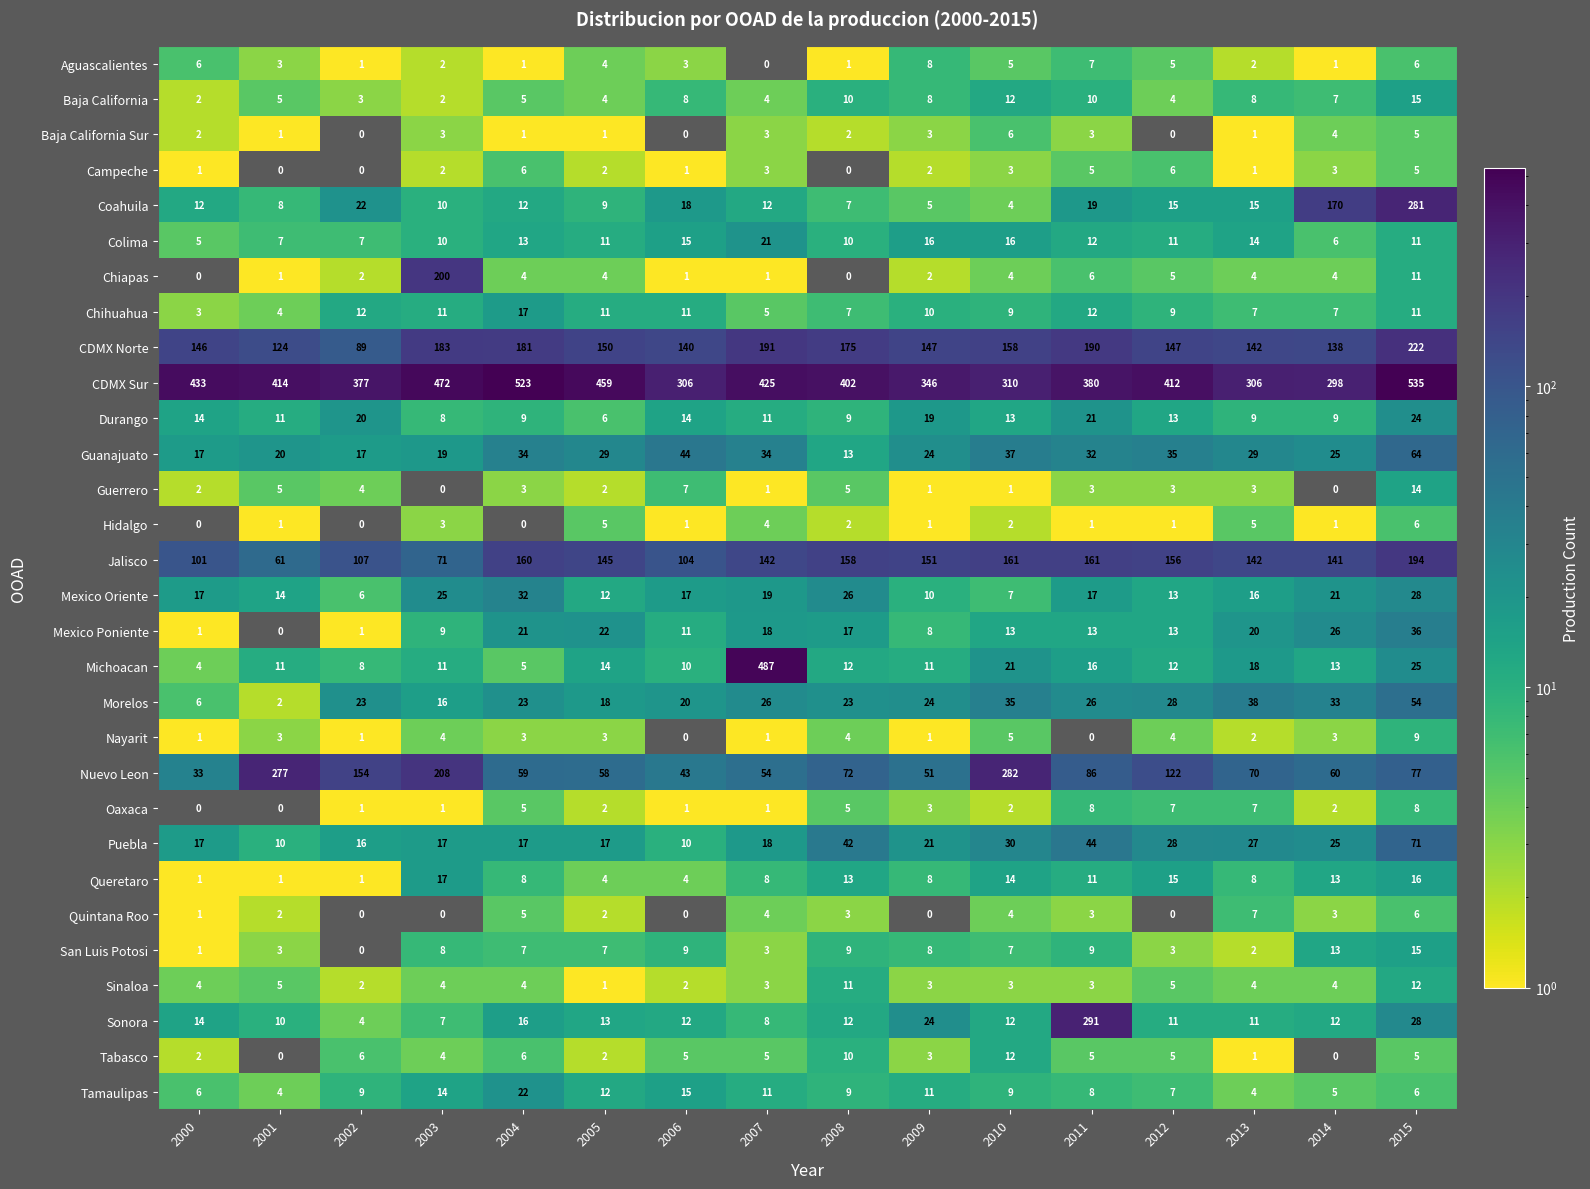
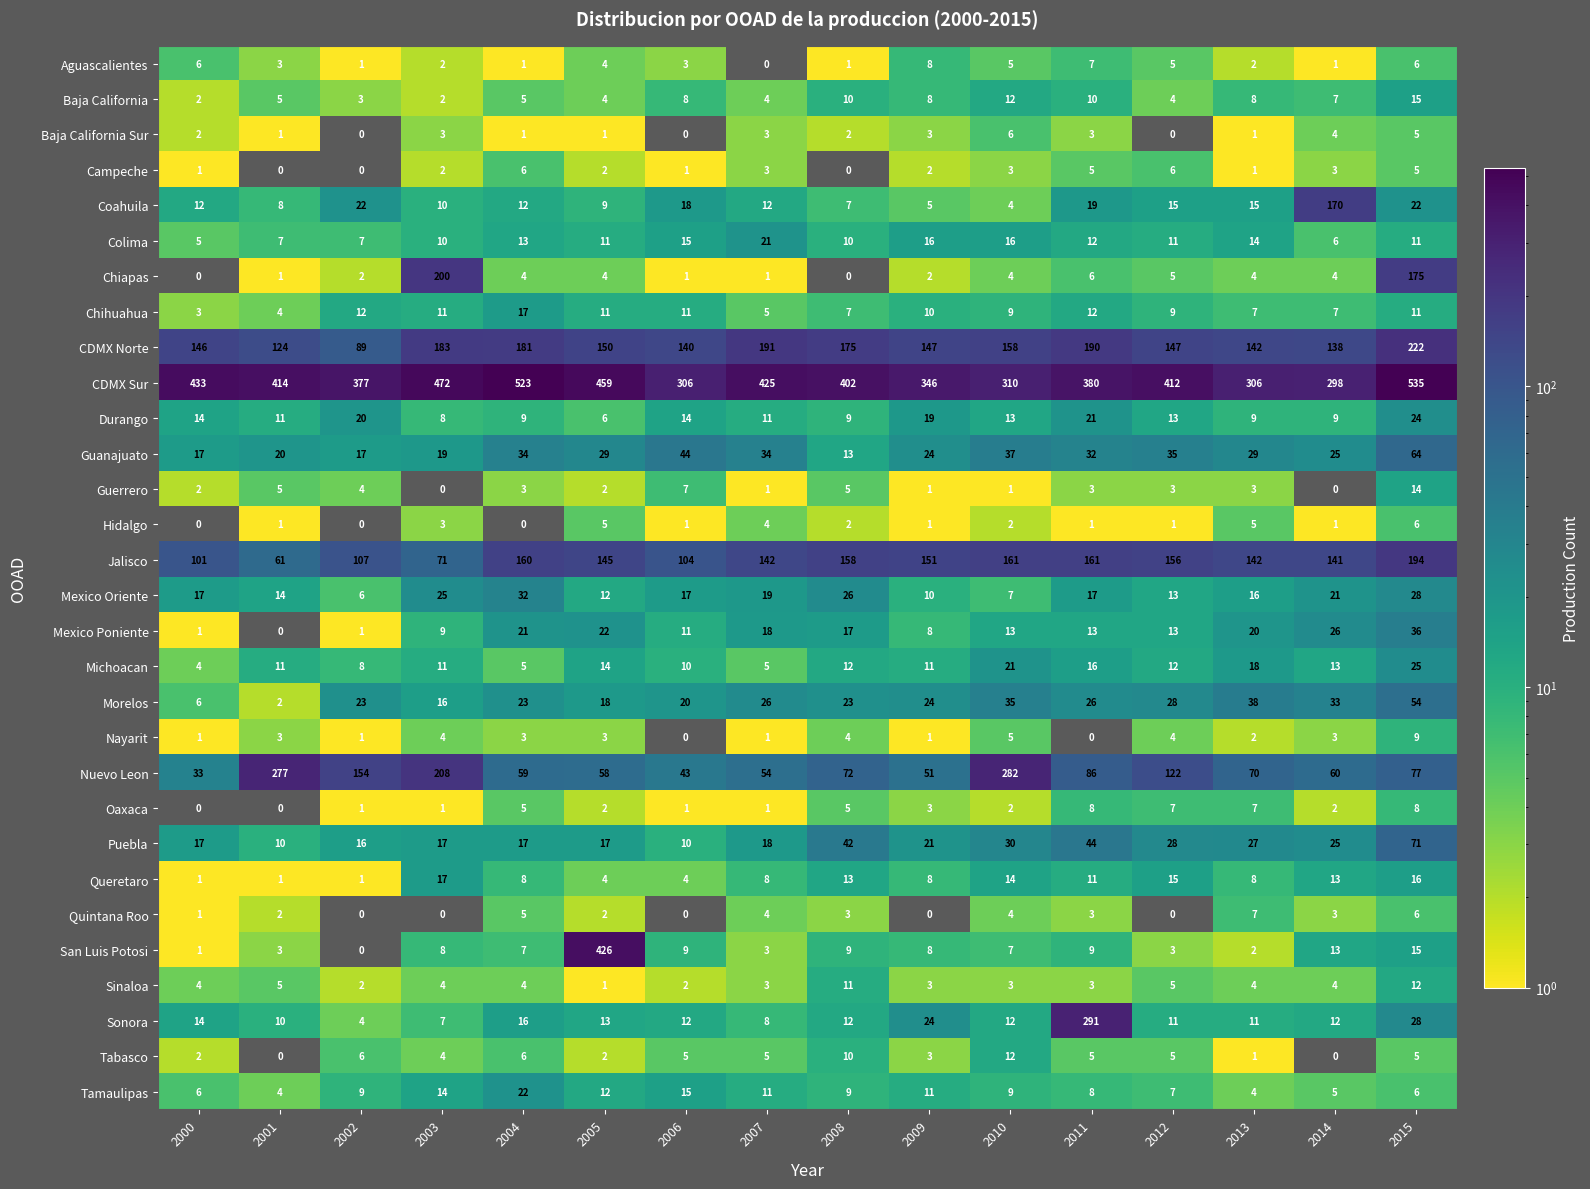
  {
    "Coahuila": {
      "2000": 12,
      "2001": 8,
      "2002": 22,
      "2003": 10,
      "2004": 12,
      "2005": 9,
      "2006": 18,
      "2007": 12,
      "2008": 7,
      "2009": 5,
      "2010": 4,
      "2011": 19,
      "2012": 15,
      "2013": 15,
      "2014": 170,
-     "2015": 281
+     "2015": 22
    },
    "Chiapas": {
      "2000": 0,
      "2001": 1,
      "2002": 2,
      "2003": 200,
      "2004": 4,
      "2005": 4,
      "2006": 1,
      "2007": 1,
      "2008": 0,
      "2009": 2,
      "2010": 4,
      "2011": 6,
      "2012": 5,
      "2013": 4,
      "2014": 4,
-     "2015": 11
+     "2015": 175
    },
    "Michoacan": {
      "2000": 4,
      "2001": 11,
      "2002": 8,
      "2003": 11,
      "2004": 5,
      "2005": 14,
      "2006": 10,
-     "2007": 487,
+     "2007": 5,
      "2008": 12,
      "2009": 11,
      "2010": 21,
      "2011": 16,
      "2012": 12,
      "2013": 18,
      "2014": 13,
      "2015": 25
    },
    "San Luis Potosi": {
      "2000": 1,
      "2001": 3,
      "2002": 0,
      "2003": 8,
      "2004": 7,
-     "2005": 7,
+     "2005": 426,
      "2006": 9,
      "2007": 3,
      "2008": 9,
      "2009": 8,
      "2010": 7,
      "2011": 9,
      "2012": 3,
      "2013": 2,
      "2014": 13,
      "2015": 15
    }
  }
